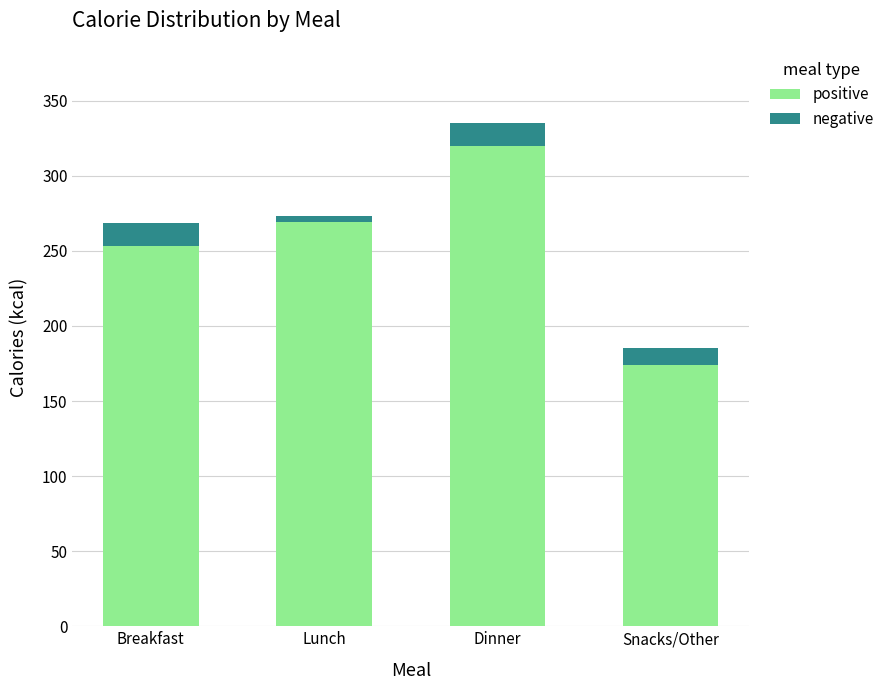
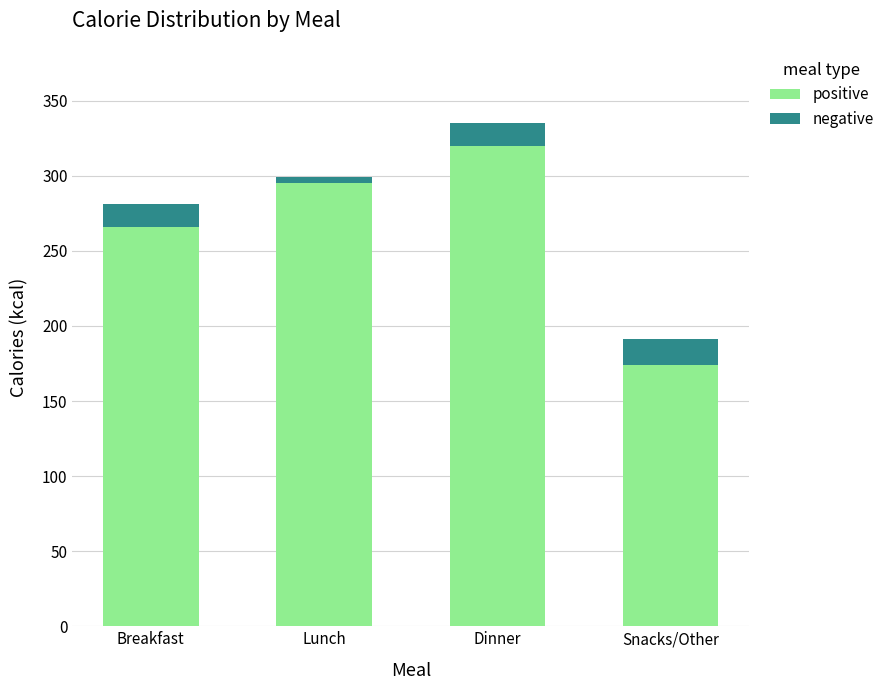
  {
    "positive": {
-     "Breakfast": 253,
-     "Lunch": 269,
+     "Breakfast": 266,
+     "Lunch": 295,
      "Dinner": 320,
      "Snacks/Other": 174
    },
    "negative": {
      "Breakfast": 15,
      "Lunch": 4,
      "Dinner": 15,
-     "Snacks/Other": 11
+     "Snacks/Other": 17
    }
  }
